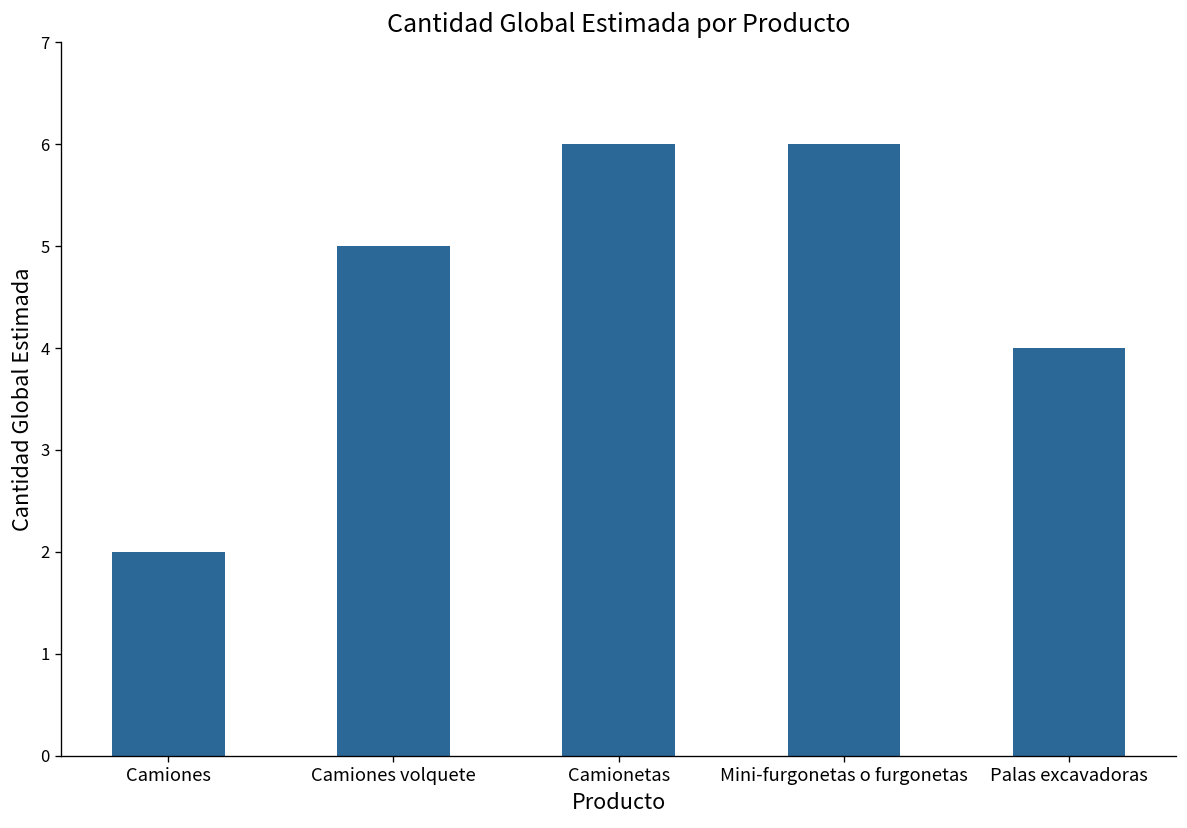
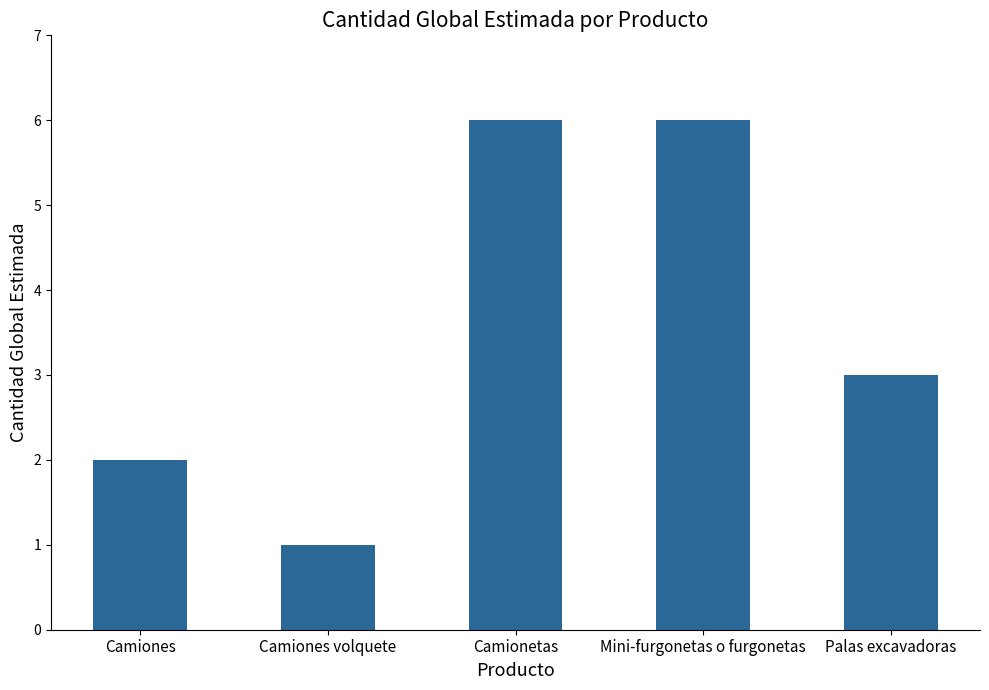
  {
    "Camiones": 2,
-   "Camiones volquete": 5,
+   "Camiones volquete": 1,
    "Camionetas": 6,
    "Mini-furgonetas o furgonetas": 6,
-   "Palas excavadoras": 4
+   "Palas excavadoras": 3
  }
